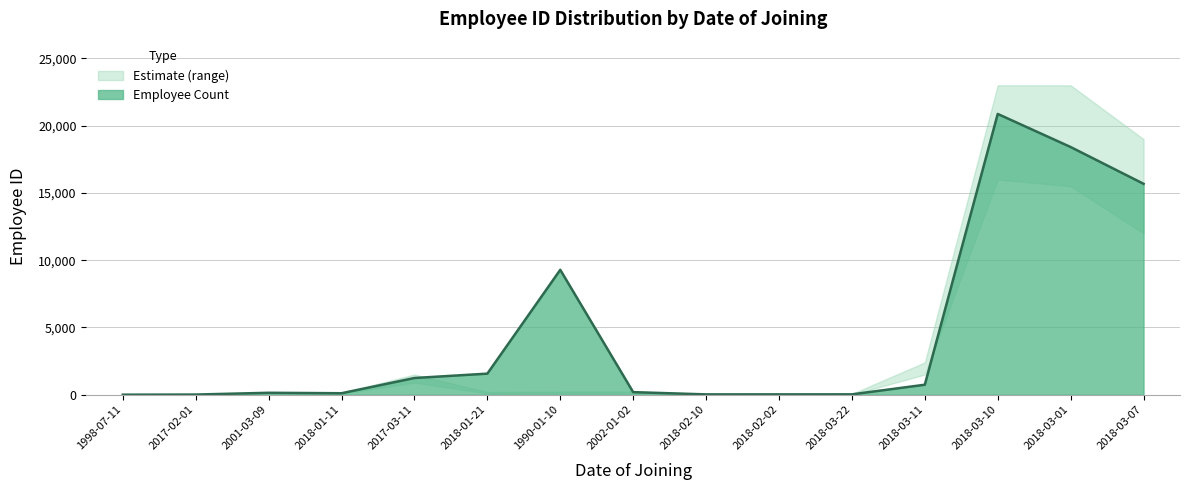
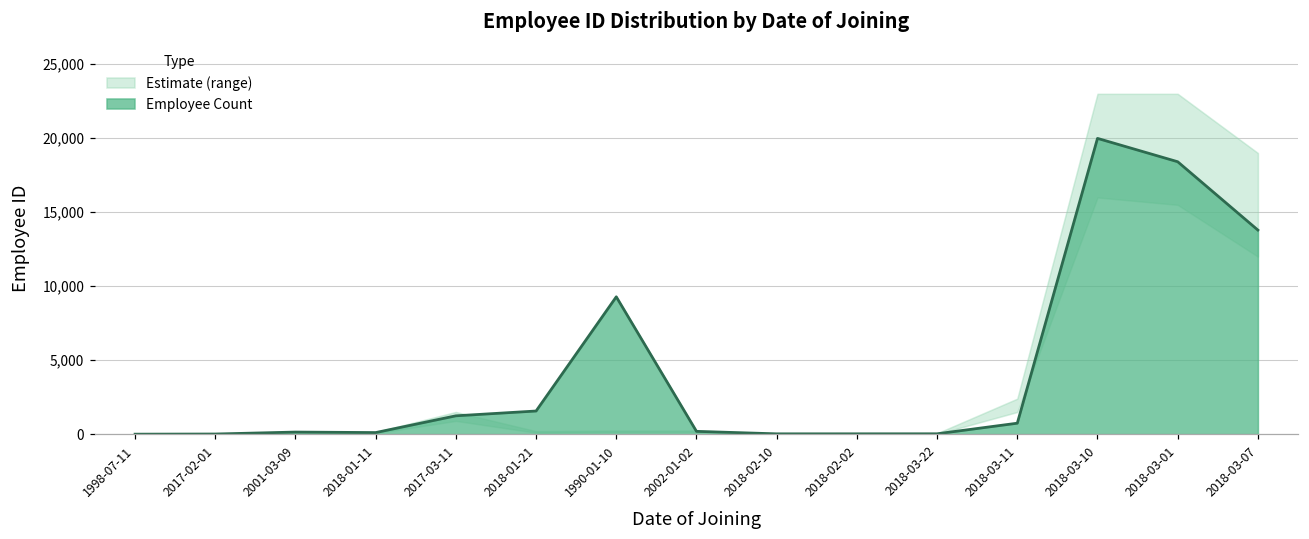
  {
    "Employee Count": {
      "2017-03-11": "1,200",
      "2018-01-21": "1,600",
      "1990-01-10": "9,300",
      "2018-03-11": "700",
-     "2018-03-10": "20,900",
+     "2018-03-10": "20,000",
      "2018-03-01": "18,400",
-     "2018-03-07": "15,700"
+     "2018-03-07": "13,800"
    }
  }
